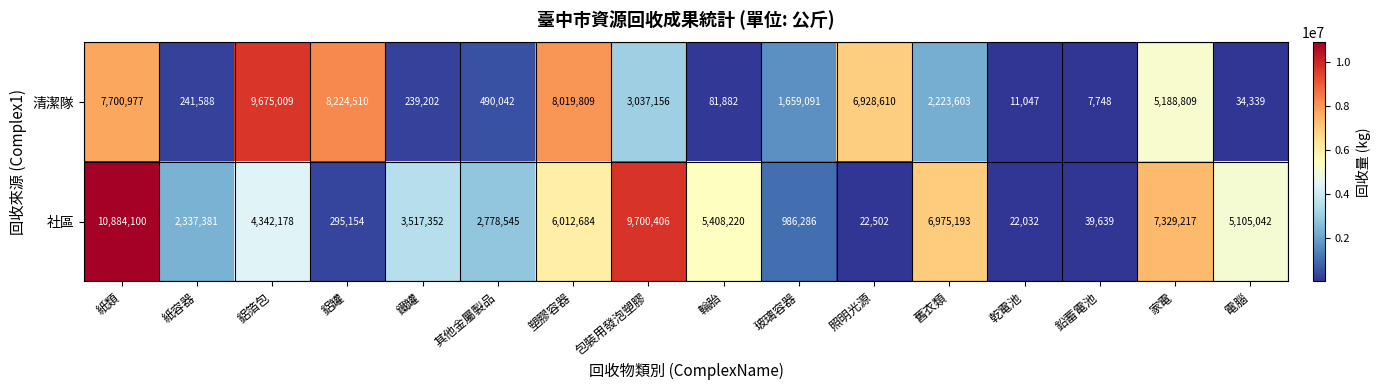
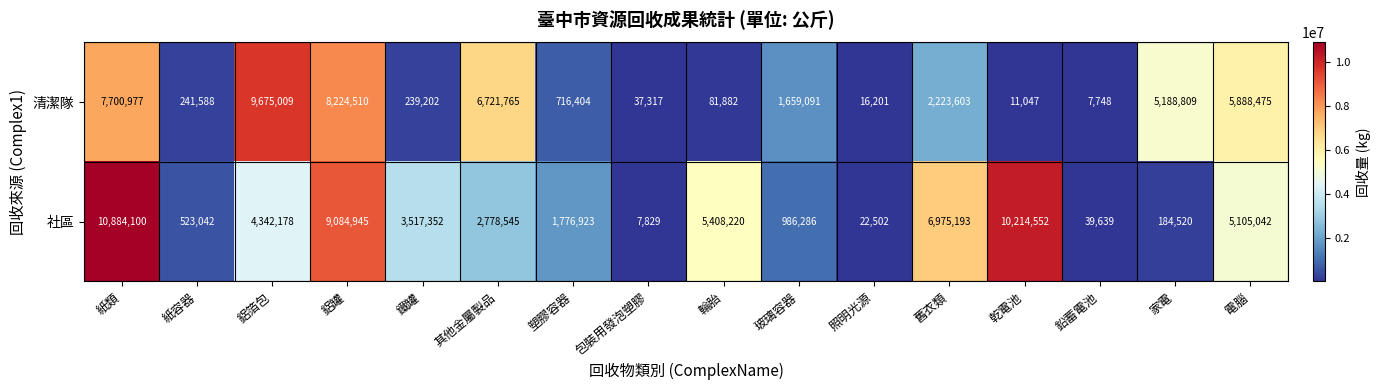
  {
    "清潔隊": {
      "紙類": "7,700,977",
      "紙容器": "241,588",
      "鋁箔包": "9,675,009",
      "鋁罐": "8,224,510",
      "鐵罐": "239,202",
-     "其他金屬製品": "490,042",
-     "塑膠容器": "8,019,809",
-     "包裝用發泡塑膠": "3,037,156",
+     "其他金屬製品": "6,721,765",
+     "塑膠容器": "716,404",
+     "包裝用發泡塑膠": "37,317",
      "輪胎": "81,882",
      "玻璃容器": "1,659,091",
-     "照明光源": "6,928,610",
+     "照明光源": "16,201",
      "舊衣類": "2,223,603",
      "乾電池": "11,047",
      "鉛蓄電池": "7,748",
      "家電": "5,188,809",
-     "電腦": "34,339"
+     "電腦": "5,888,475"
    },
    "社區": {
      "紙類": "10,884,100",
-     "紙容器": "2,337,381",
+     "紙容器": "523,042",
      "鋁箔包": "4,342,178",
-     "鋁罐": "295,154",
+     "鋁罐": "9,084,945",
      "鐵罐": "3,517,352",
      "其他金屬製品": "2,778,545",
-     "塑膠容器": "6,012,684",
-     "包裝用發泡塑膠": "9,700,406",
+     "塑膠容器": "1,776,923",
+     "包裝用發泡塑膠": "7,829",
      "輪胎": "5,408,220",
      "玻璃容器": "986,286",
      "照明光源": "22,502",
      "舊衣類": "6,975,193",
-     "乾電池": "22,032",
+     "乾電池": "10,214,552",
      "鉛蓄電池": "39,639",
-     "家電": "7,329,217",
+     "家電": "184,520",
      "電腦": "5,105,042"
    }
  }
